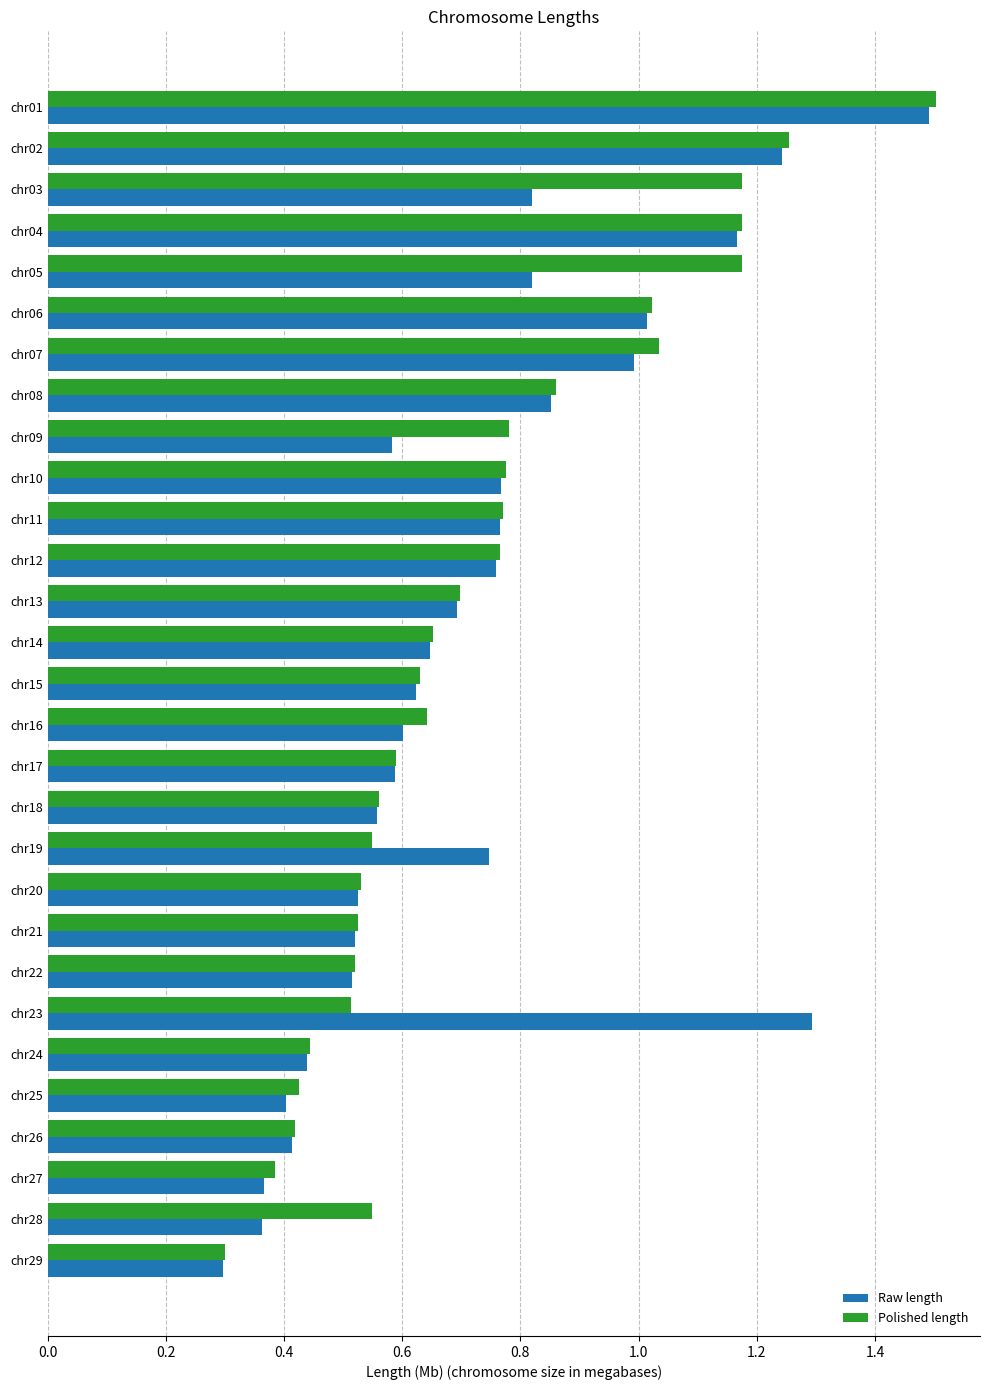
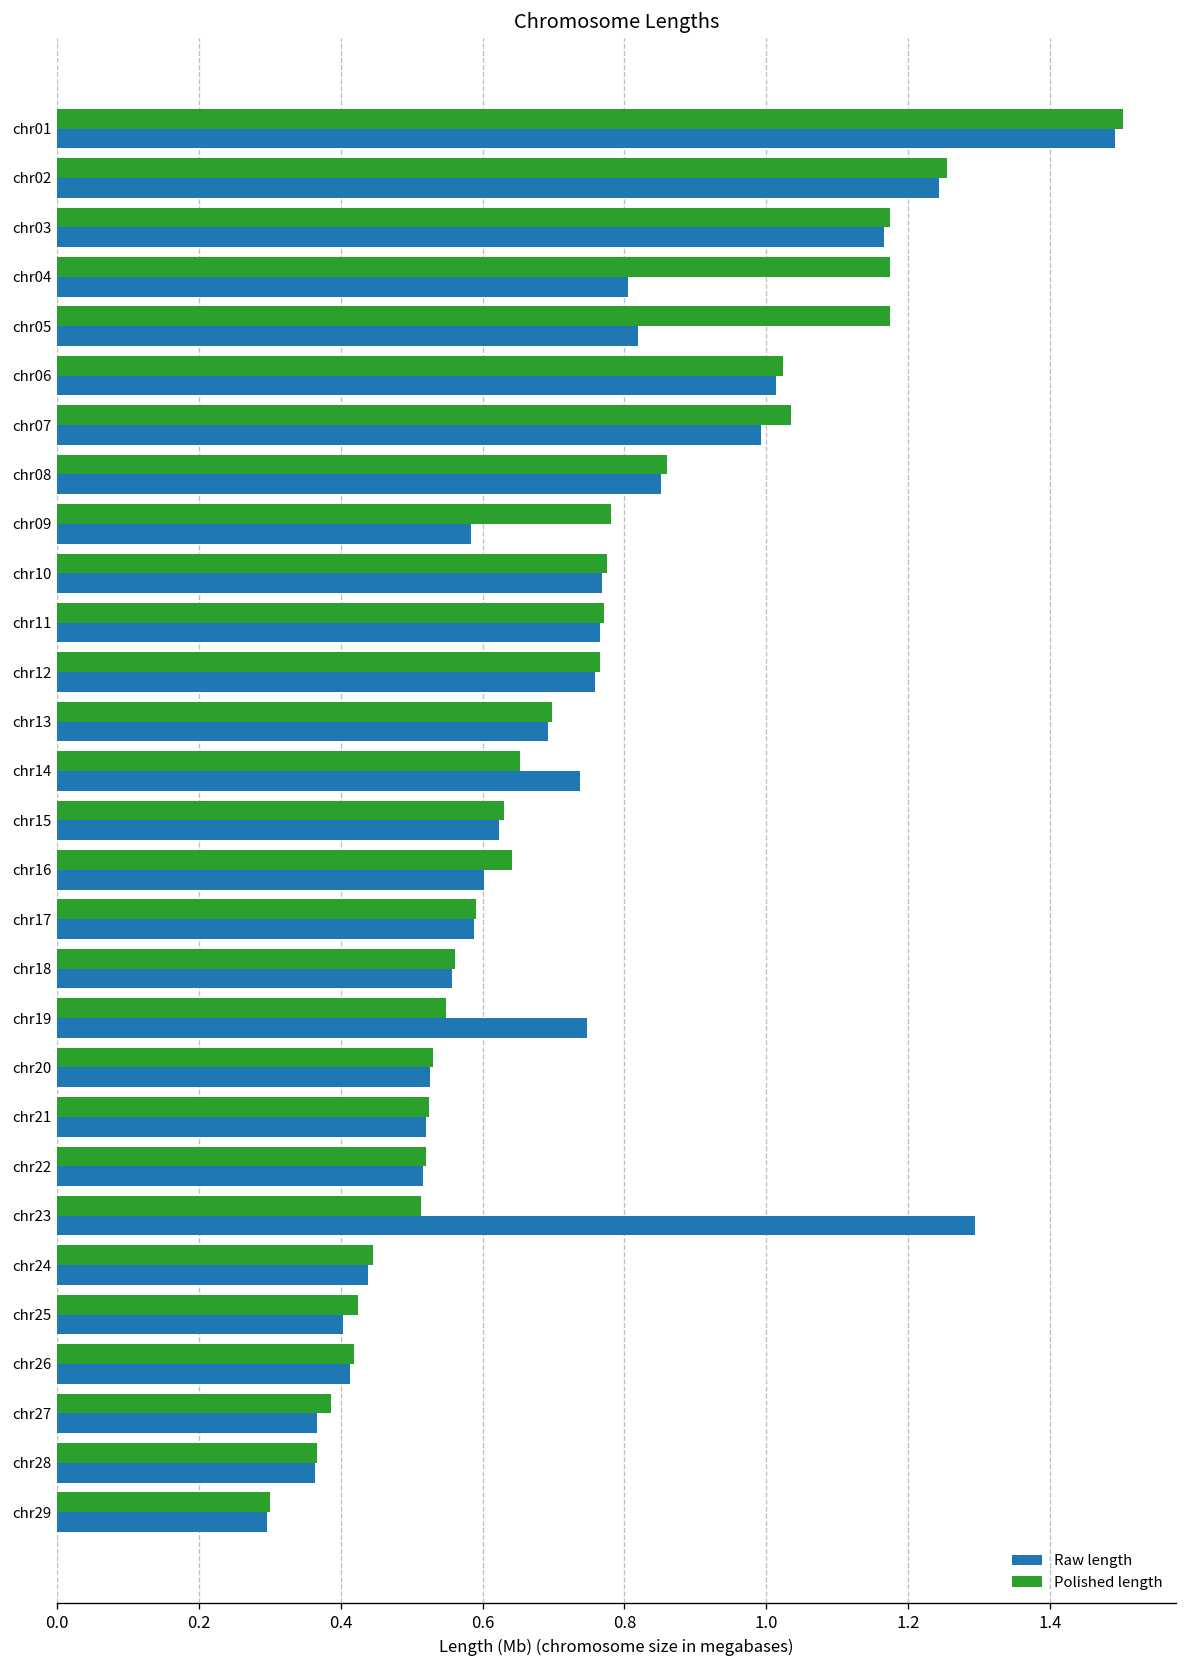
  {
    "Raw length": {
      "chr01": 1.49,
      "chr02": 1.24,
-     "chr03": 0.82,
-     "chr04": 1.17,
+     "chr03": 1.17,
+     "chr04": 0.80,
      "chr05": 0.82,
      "chr06": 1.01,
      "chr07": 0.99,
      "chr08": 0.85,
      "chr09": 0.58,
      "chr10": 0.77,
      "chr11": 0.77,
      "chr12": 0.76,
      "chr13": 0.69,
-     "chr14": 0.65,
+     "chr14": 0.74,
      "chr15": 0.62,
      "chr16": 0.60,
      "chr17": 0.59,
      "chr18": 0.56,
      "chr19": 0.75,
      "chr20": 0.53,
      "chr21": 0.52,
      "chr22": 0.52,
      "chr23": 1.29,
      "chr24": 0.44,
      "chr25": 0.40,
      "chr26": 0.41,
      "chr27": 0.37,
      "chr28": 0.36,
      "chr29": 0.30
    },
    "Polished length": {
      "chr01": 1.50,
      "chr02": 1.26,
      "chr03": 1.17,
      "chr04": 1.17,
      "chr05": 1.17,
      "chr06": 1.02,
      "chr07": 1.04,
      "chr08": 0.86,
      "chr09": 0.78,
      "chr10": 0.77,
      "chr11": 0.77,
      "chr12": 0.76,
      "chr13": 0.70,
      "chr14": 0.65,
      "chr15": 0.63,
      "chr16": 0.64,
      "chr17": 0.59,
      "chr18": 0.56,
      "chr19": 0.55,
      "chr20": 0.53,
      "chr21": 0.52,
      "chr22": 0.52,
      "chr23": 0.51,
      "chr24": 0.44,
      "chr25": 0.42,
      "chr26": 0.42,
      "chr27": 0.39,
-     "chr28": 0.55,
+     "chr28": 0.37,
      "chr29": 0.30
    }
  }
